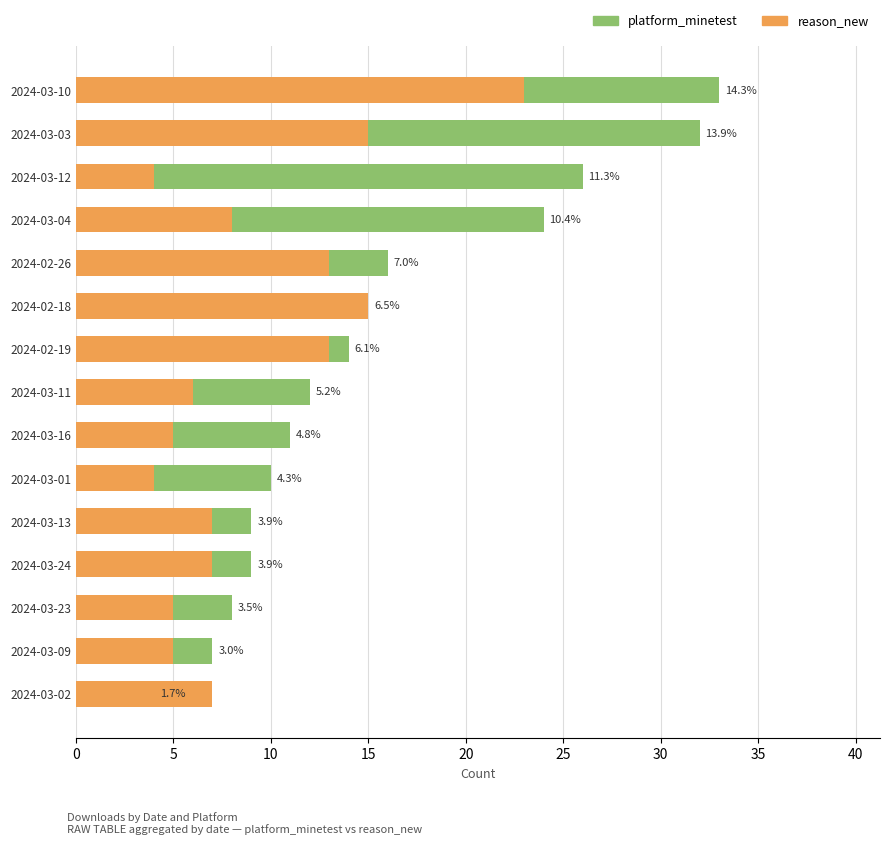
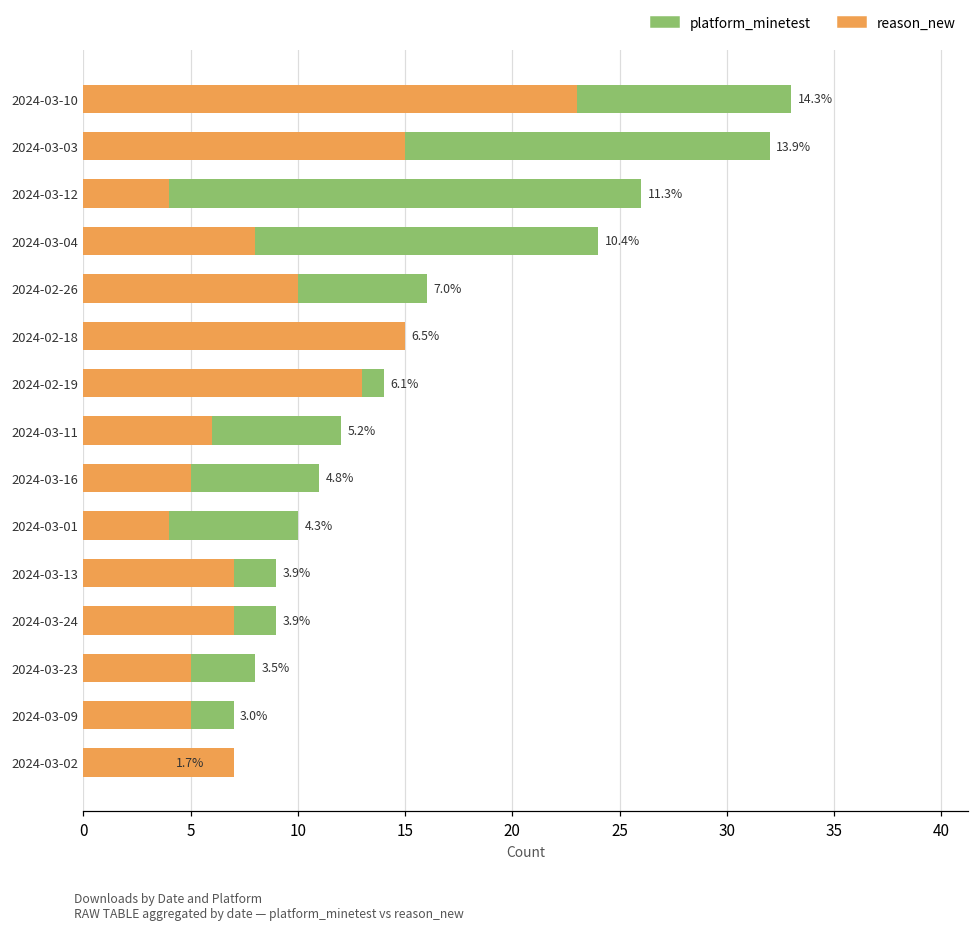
  {
    "reason_new": {
-     "2024-02-26": 13
+     "2024-02-26": 10
    }
  }
